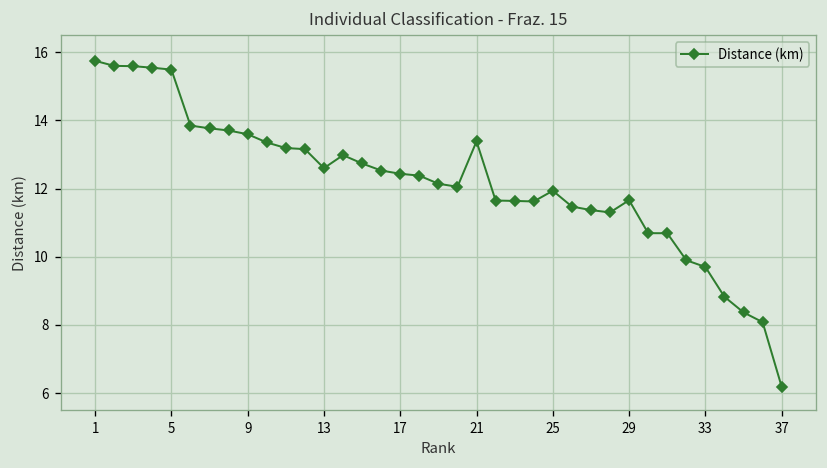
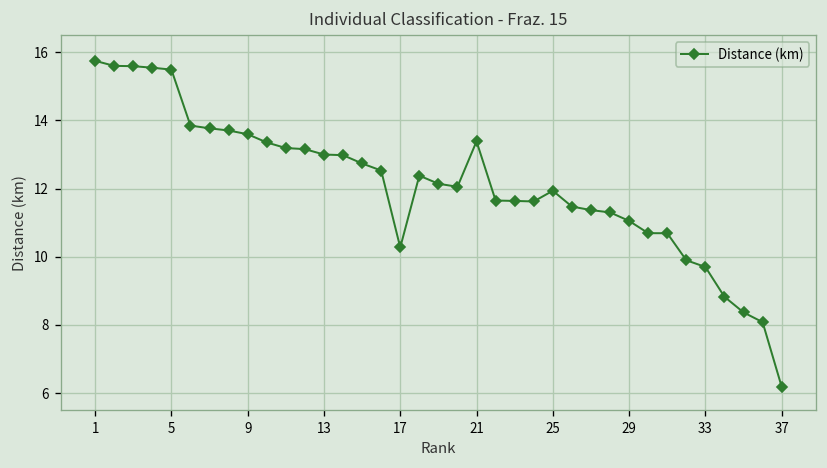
  {
    "1": 15.7,
    "5": 15.5,
    "9": 13.6,
-   "13": 12.6,
-   "17": 12.4,
+   "13": 13.0,
+   "17": 10.3,
    "21": 13.4,
    "25": 11.9,
-   "29": 11.7,
+   "29": 11.1,
    "33": 9.7,
    "37": 6.2
  }
